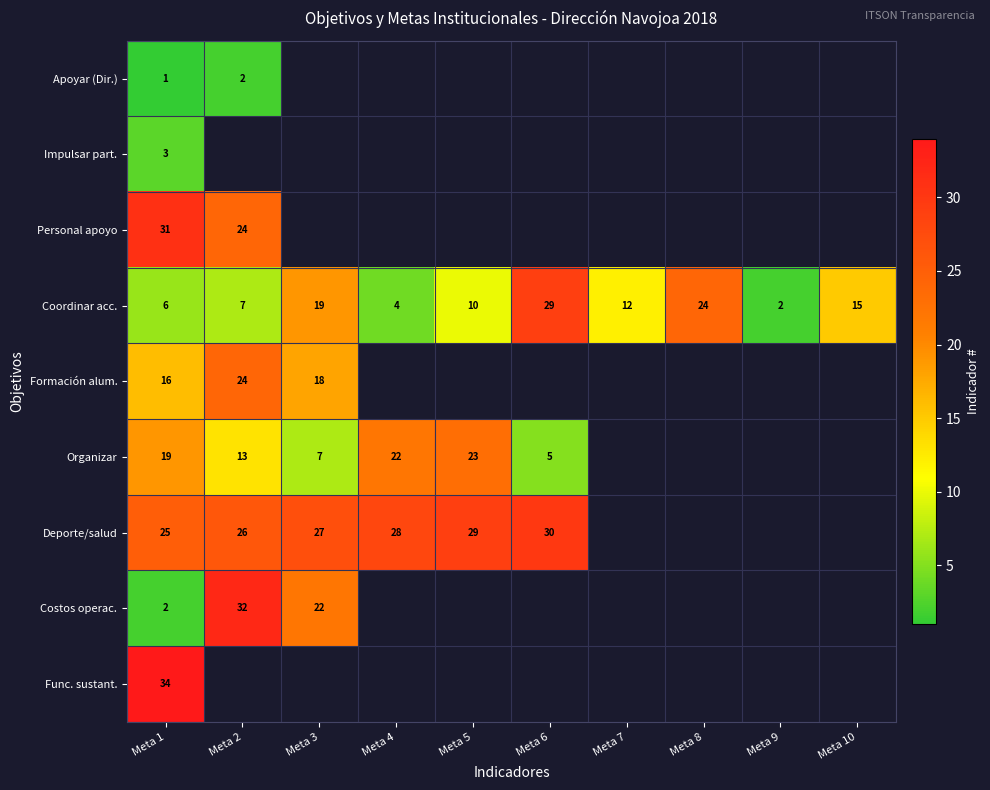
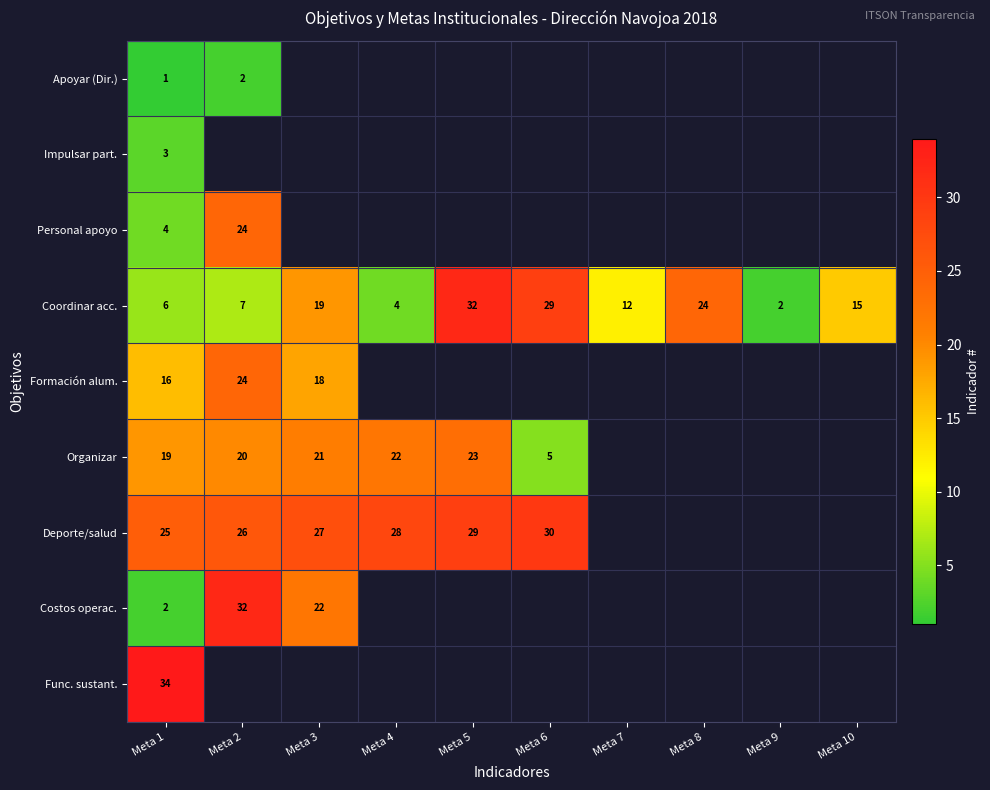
  {
    "Apoyar (Dir.)": {
      "Meta 1": 1,
      "Meta 2": 2
    },
    "Impulsar part.": {
      "Meta 1": 3
    },
    "Personal apoyo": {
-     "Meta 1": 31,
+     "Meta 1": 4,
      "Meta 2": 24
    },
    "Coordinar acc.": {
      "Meta 1": 6,
      "Meta 2": 7,
      "Meta 3": 19,
      "Meta 4": 4,
-     "Meta 5": 10,
+     "Meta 5": 32,
      "Meta 6": 29,
      "Meta 7": 12,
      "Meta 8": 24,
      "Meta 9": 2,
      "Meta 10": 15
    },
    "Formación alum.": {
      "Meta 1": 16,
      "Meta 2": 24,
      "Meta 3": 18
    },
    "Organizar": {
      "Meta 1": 19,
-     "Meta 2": 13,
-     "Meta 3": 7,
+     "Meta 2": 20,
+     "Meta 3": 21,
      "Meta 4": 22,
      "Meta 5": 23,
      "Meta 6": 5
    },
    "Deporte/salud": {
      "Meta 1": 25,
      "Meta 2": 26,
      "Meta 3": 27,
      "Meta 4": 28,
      "Meta 5": 29,
      "Meta 6": 30
    },
    "Costos operac.": {
      "Meta 1": 2,
      "Meta 2": 32,
      "Meta 3": 22
    },
    "Func. sustant.": {
      "Meta 1": 34
    }
  }
